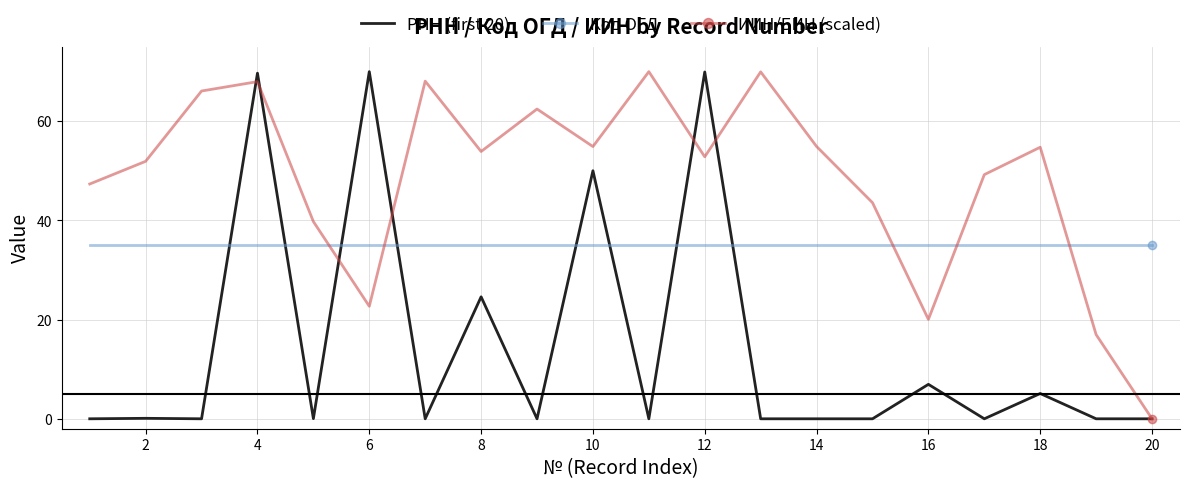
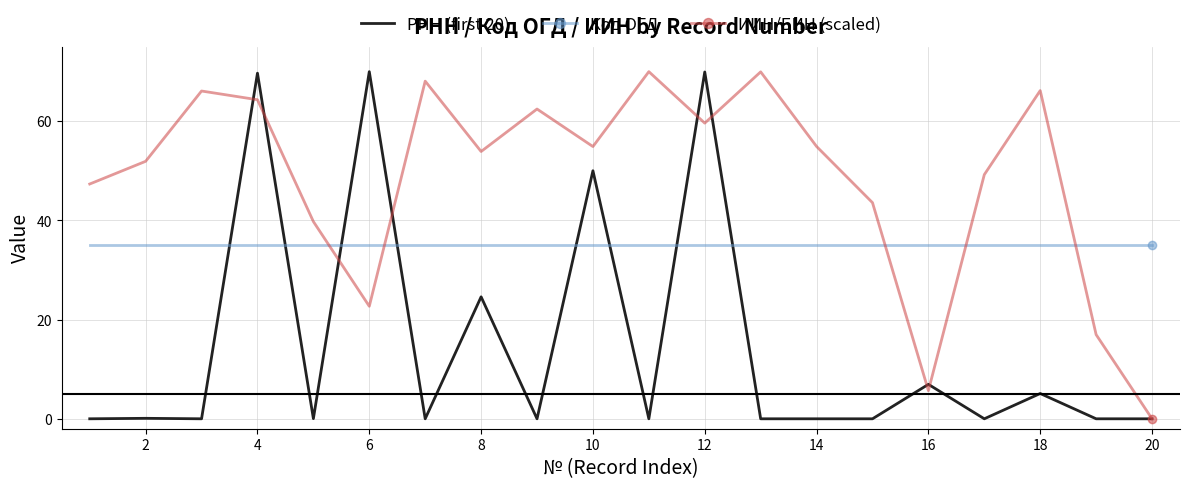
  {
    "РНН (first 20)": {
      "2": 0,
      "4": 70,
      "6": 70,
      "8": 25,
      "10": 50,
      "12": 70,
      "14": 0,
      "16": 7,
      "18": 5
    },
    "Код ОГД": {
      "2": 35,
      "4": 35,
      "6": 35,
      "8": 35,
      "10": 35,
      "12": 35,
      "14": 35,
      "16": 35,
      "18": 35,
      "20": 35
    },
    "ИИН/БИН (scaled)": {
      "2": 52,
-     "4": 68,
+     "4": 64,
      "6": 23,
      "8": 54,
      "10": 55,
-     "12": 53,
+     "12": 60,
      "14": 55,
-     "16": 20,
-     "18": 55
+     "16": 6,
+     "18": 66
    }
  }
